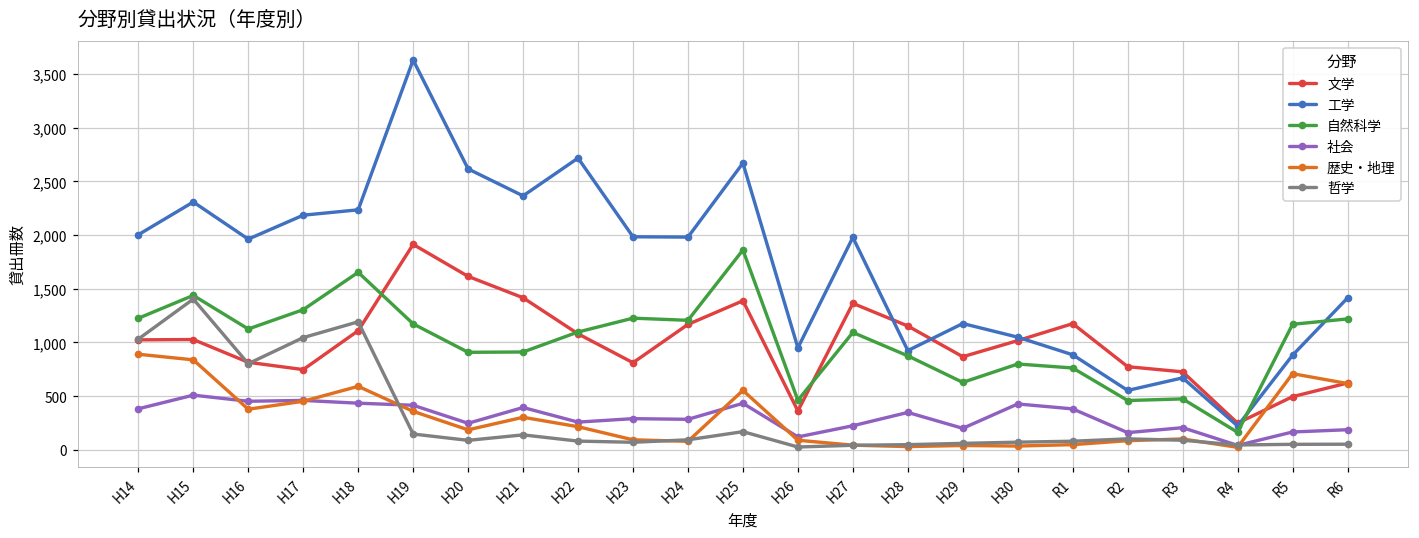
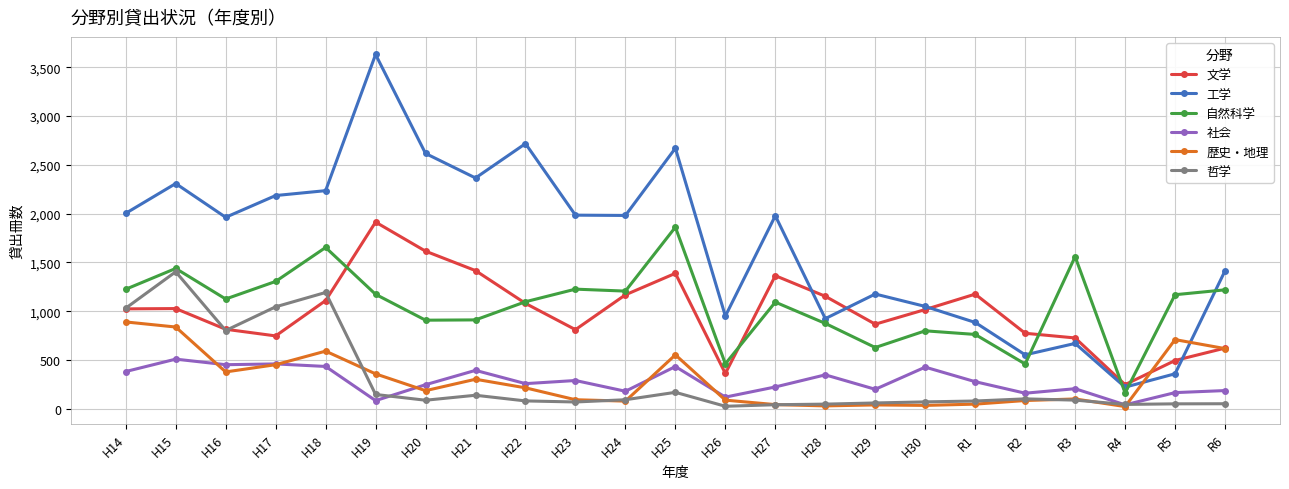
  {
    "工学": {
      "H14": "2,000",
      "H15": "2,300",
      "H16": "2,000",
      "H17": "2,200",
      "H18": "2,200",
      "H19": "3,600",
      "H20": "2,600",
      "H21": "2,400",
      "H22": "2,700",
      "H23": "2,000",
      "H24": "2,000",
      "H25": "2,700",
      "H26": "1,000",
      "H27": "2,000",
      "H28": "900",
      "H29": "1,200",
      "H30": "1,000",
      "R1": "900",
      "R2": "600",
      "R3": "700",
-     "R5": "900",
+     "R5": "400",
      "R6": "1,400"
    },
    "自然科学": {
      "H14": "1,200",
      "H15": "1,400",
      "H16": "1,100",
      "H17": "1,300",
      "H18": "1,700",
      "H19": "1,200",
      "H20": "900",
      "H21": "900",
      "H23": "1,200",
      "H24": "1,200",
      "H25": "1,900",
      "H26": "500",
      "H27": "1,100",
      "H28": "900",
      "H29": "600",
      "H30": "800",
      "R1": "800",
      "R2": "500",
-     "R3": "500",
+     "R3": "1,600",
      "R4": "200",
      "R5": "1,200",
      "R6": "1,200"
    },
    "社会": {
      "H14": "400",
      "H15": "500",
      "H16": "500",
      "H18": "400",
-     "H19": "400",
+     "H19": "100",
      "H20": "200",
      "H21": "400",
      "H22": "300",
      "H23": "300",
-     "H24": "300",
+     "H24": "200",
      "H25": "400",
      "H26": "100",
      "H27": "200",
      "H28": "300",
      "H29": "200",
      "H30": "400",
-     "R1": "400",
+     "R1": "300",
      "R2": "200",
      "R3": "200",
      "R5": "200",
      "R6": "200"
    },
    "哲学": {
      "H15": "1,400",
      "H17": "1,000",
      "H18": "1,200",
      "H19": "100",
      "H20": "100",
      "H21": "100",
      "H22": "100",
      "H25": "200",
      "H26": "0",
      "H30": "100",
      "R1": "100",
      "R5": "100",
      "R6": "100"
    }
  }
